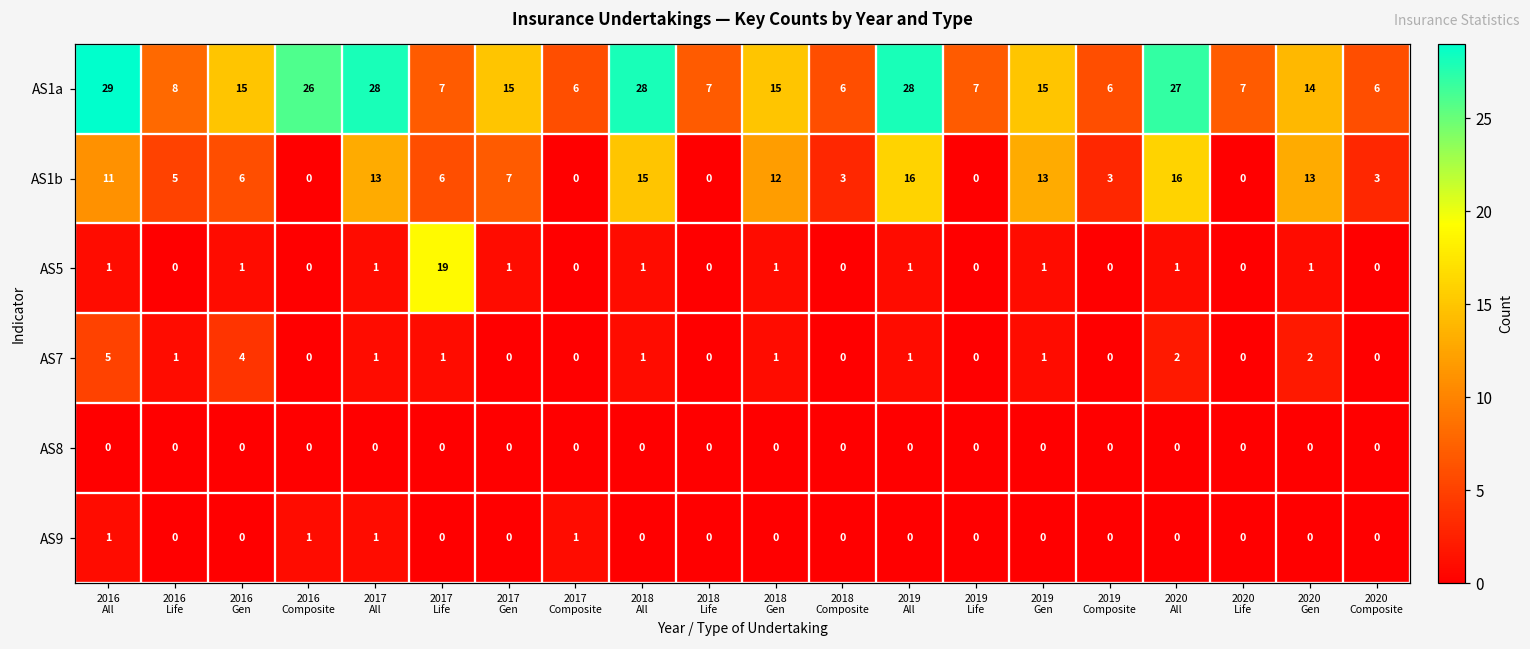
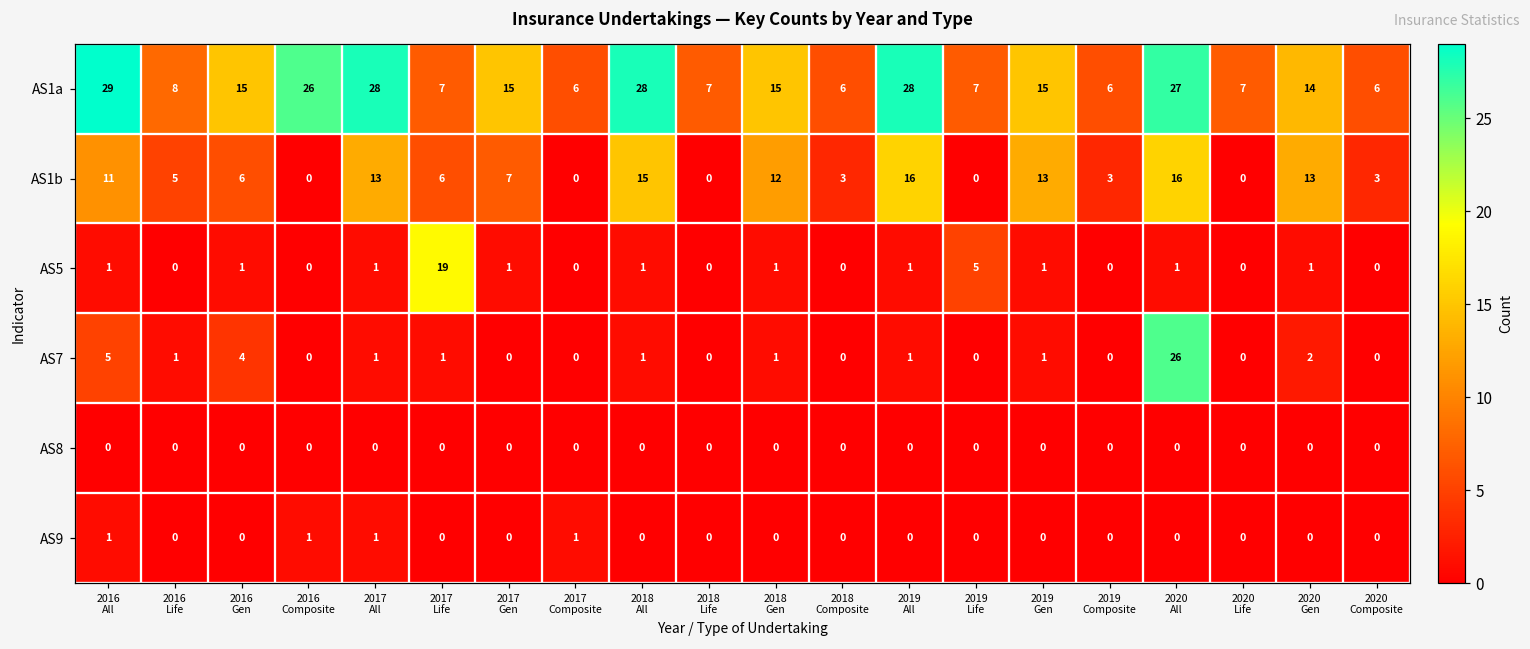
  {
    "AS1a": {
      "2016 All": 29,
      "2016 Life": 8,
      "2016 Gen": 15,
      "2016 Composite": 26,
      "2017 All": 28,
      "2017 Life": 7,
      "2017 Gen": 15,
      "2017 Composite": 6,
      "2018 All": 28,
      "2018 Life": 7,
      "2018 Gen": 15,
      "2018 Composite": 6,
      "2019 All": 28,
      "2019 Life": 7,
      "2019 Gen": 15,
      "2019 Composite": 6,
      "2020 All": 27,
      "2020 Life": 7,
      "2020 Gen": 14,
      "2020 Composite": 6
    },
    "AS1b": {
      "2016 All": 11,
      "2016 Life": 5,
      "2016 Gen": 6,
      "2016 Composite": 0,
      "2017 All": 13,
      "2017 Life": 6,
      "2017 Gen": 7,
      "2017 Composite": 0,
      "2018 All": 15,
      "2018 Life": 0,
      "2018 Gen": 12,
      "2018 Composite": 3,
      "2019 All": 16,
      "2019 Life": 0,
      "2019 Gen": 13,
      "2019 Composite": 3,
      "2020 All": 16,
      "2020 Life": 0,
      "2020 Gen": 13,
      "2020 Composite": 3
    },
    "AS5": {
      "2016 All": 1,
      "2016 Life": 0,
      "2016 Gen": 1,
      "2016 Composite": 0,
      "2017 All": 1,
      "2017 Life": 19,
      "2017 Gen": 1,
      "2017 Composite": 0,
      "2018 All": 1,
      "2018 Life": 0,
      "2018 Gen": 1,
      "2018 Composite": 0,
      "2019 All": 1,
-     "2019 Life": 0,
+     "2019 Life": 5,
      "2019 Gen": 1,
      "2019 Composite": 0,
      "2020 All": 1,
      "2020 Life": 0,
      "2020 Gen": 1,
      "2020 Composite": 0
    },
    "AS7": {
      "2016 All": 5,
      "2016 Life": 1,
      "2016 Gen": 4,
      "2016 Composite": 0,
      "2017 All": 1,
      "2017 Life": 1,
      "2017 Gen": 0,
      "2017 Composite": 0,
      "2018 All": 1,
      "2018 Life": 0,
      "2018 Gen": 1,
      "2018 Composite": 0,
      "2019 All": 1,
      "2019 Life": 0,
      "2019 Gen": 1,
      "2019 Composite": 0,
-     "2020 All": 2,
+     "2020 All": 26,
      "2020 Life": 0,
      "2020 Gen": 2,
      "2020 Composite": 0
    },
    "AS8": {
      "2016 All": 0,
      "2016 Life": 0,
      "2016 Gen": 0,
      "2016 Composite": 0,
      "2017 All": 0,
      "2017 Life": 0,
      "2017 Gen": 0,
      "2017 Composite": 0,
      "2018 All": 0,
      "2018 Life": 0,
      "2018 Gen": 0,
      "2018 Composite": 0,
      "2019 All": 0,
      "2019 Life": 0,
      "2019 Gen": 0,
      "2019 Composite": 0,
      "2020 All": 0,
      "2020 Life": 0,
      "2020 Gen": 0,
      "2020 Composite": 0
    },
    "AS9": {
      "2016 All": 1,
      "2016 Life": 0,
      "2016 Gen": 0,
      "2016 Composite": 1,
      "2017 All": 1,
      "2017 Life": 0,
      "2017 Gen": 0,
      "2017 Composite": 1,
      "2018 All": 0,
      "2018 Life": 0,
      "2018 Gen": 0,
      "2018 Composite": 0,
      "2019 All": 0,
      "2019 Life": 0,
      "2019 Gen": 0,
      "2019 Composite": 0,
      "2020 All": 0,
      "2020 Life": 0,
      "2020 Gen": 0,
      "2020 Composite": 0
    }
  }
